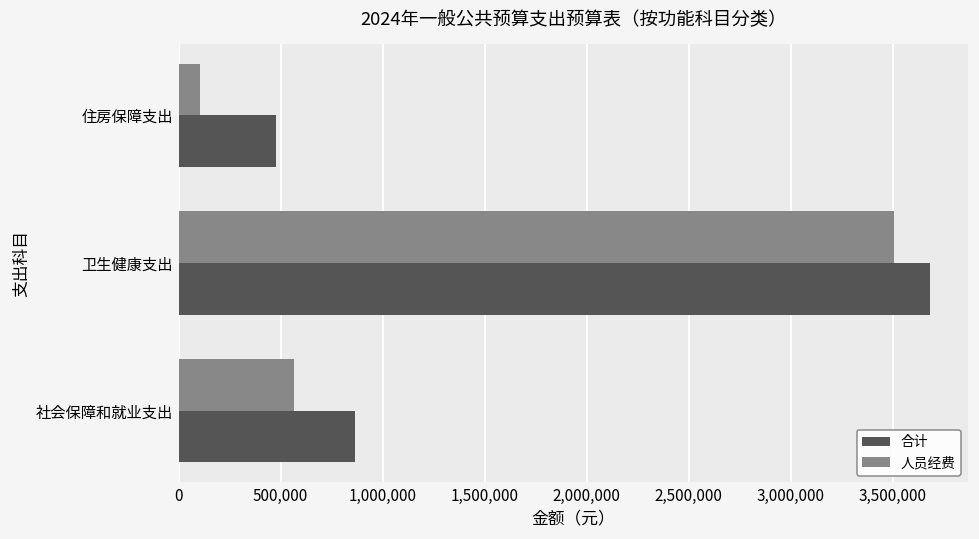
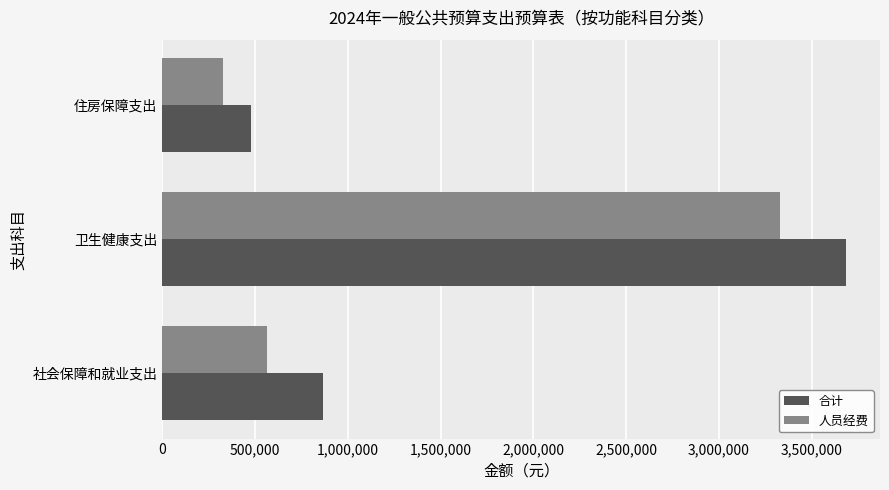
  {
    "合计": {
      "住房保障支出": "480,000",
      "卫生健康支出": "3,680,000",
      "社会保障和就业支出": "860,000"
    },
    "人员经费": {
-     "住房保障支出": "110,000",
-     "卫生健康支出": "3,510,000",
+     "住房保障支出": "330,000",
+     "卫生健康支出": "3,330,000",
      "社会保障和就业支出": "560,000"
    }
  }
